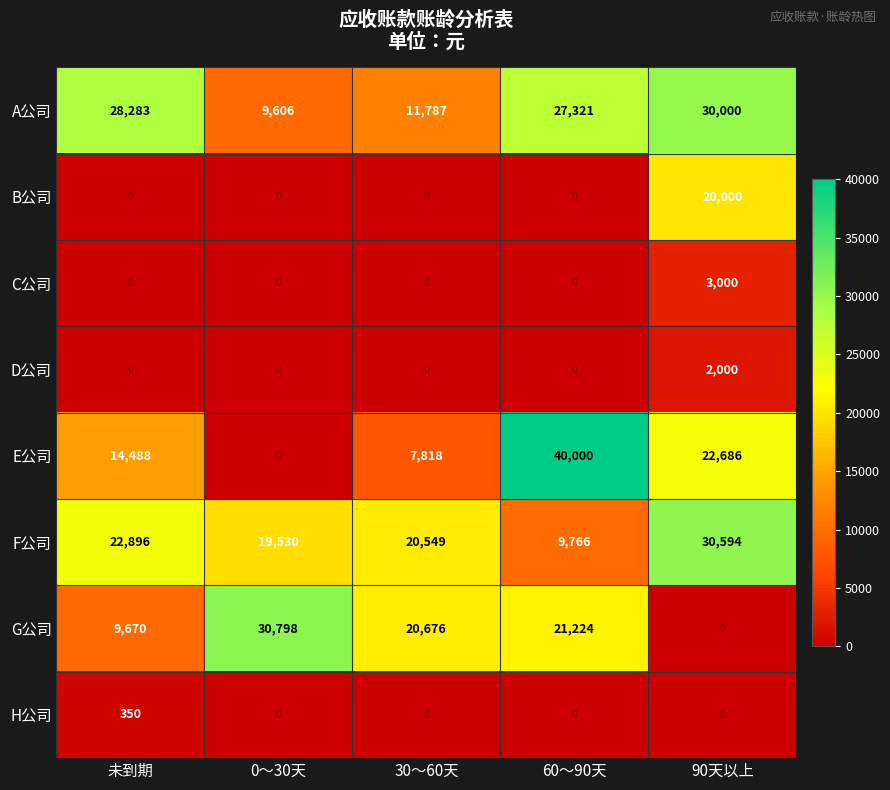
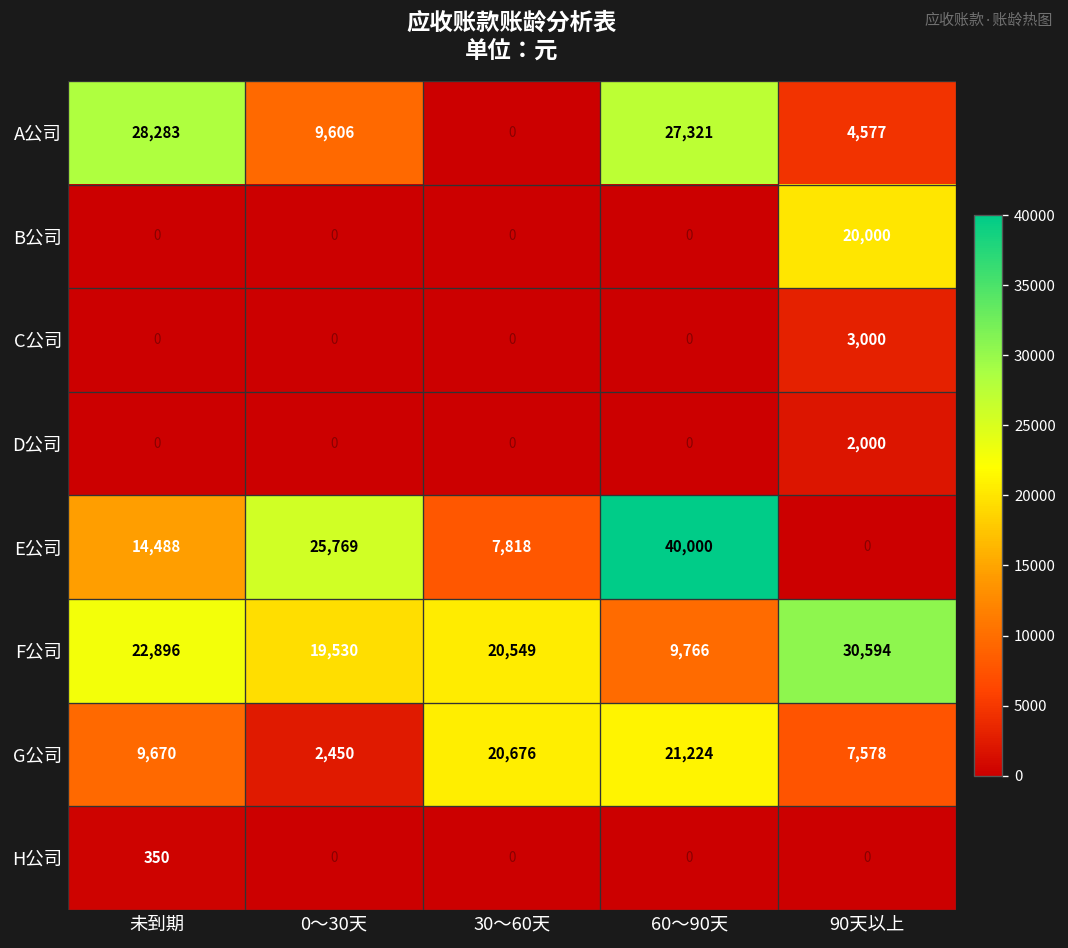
  {
    "A公司": {
      "未到期": "28,283",
      "0～30天": "9,606",
-     "30～60天": "11,787",
+     "30～60天": "0",
      "60～90天": "27,321",
-     "90天以上": "30,000"
+     "90天以上": "4,577"
    },
    "B公司": {
      "未到期": "0",
      "0～30天": "0",
      "30～60天": "0",
      "60～90天": "0",
      "90天以上": "20,000"
    },
    "C公司": {
      "未到期": "0",
      "0～30天": "0",
      "30～60天": "0",
      "60～90天": "0",
      "90天以上": "3,000"
    },
    "D公司": {
      "未到期": "0",
      "0～30天": "0",
      "30～60天": "0",
      "60～90天": "0",
      "90天以上": "2,000"
    },
    "E公司": {
      "未到期": "14,488",
-     "0～30天": "0",
+     "0～30天": "25,769",
      "30～60天": "7,818",
      "60～90天": "40,000",
-     "90天以上": "22,686"
+     "90天以上": "0"
    },
    "F公司": {
      "未到期": "22,896",
      "0～30天": "19,530",
      "30～60天": "20,549",
      "60～90天": "9,766",
      "90天以上": "30,594"
    },
    "G公司": {
      "未到期": "9,670",
-     "0～30天": "30,798",
+     "0～30天": "2,450",
      "30～60天": "20,676",
      "60～90天": "21,224",
-     "90天以上": "0"
+     "90天以上": "7,578"
    },
    "H公司": {
      "未到期": "350",
      "0～30天": "0",
      "30～60天": "0",
      "60～90天": "0",
      "90天以上": "0"
    }
  }
